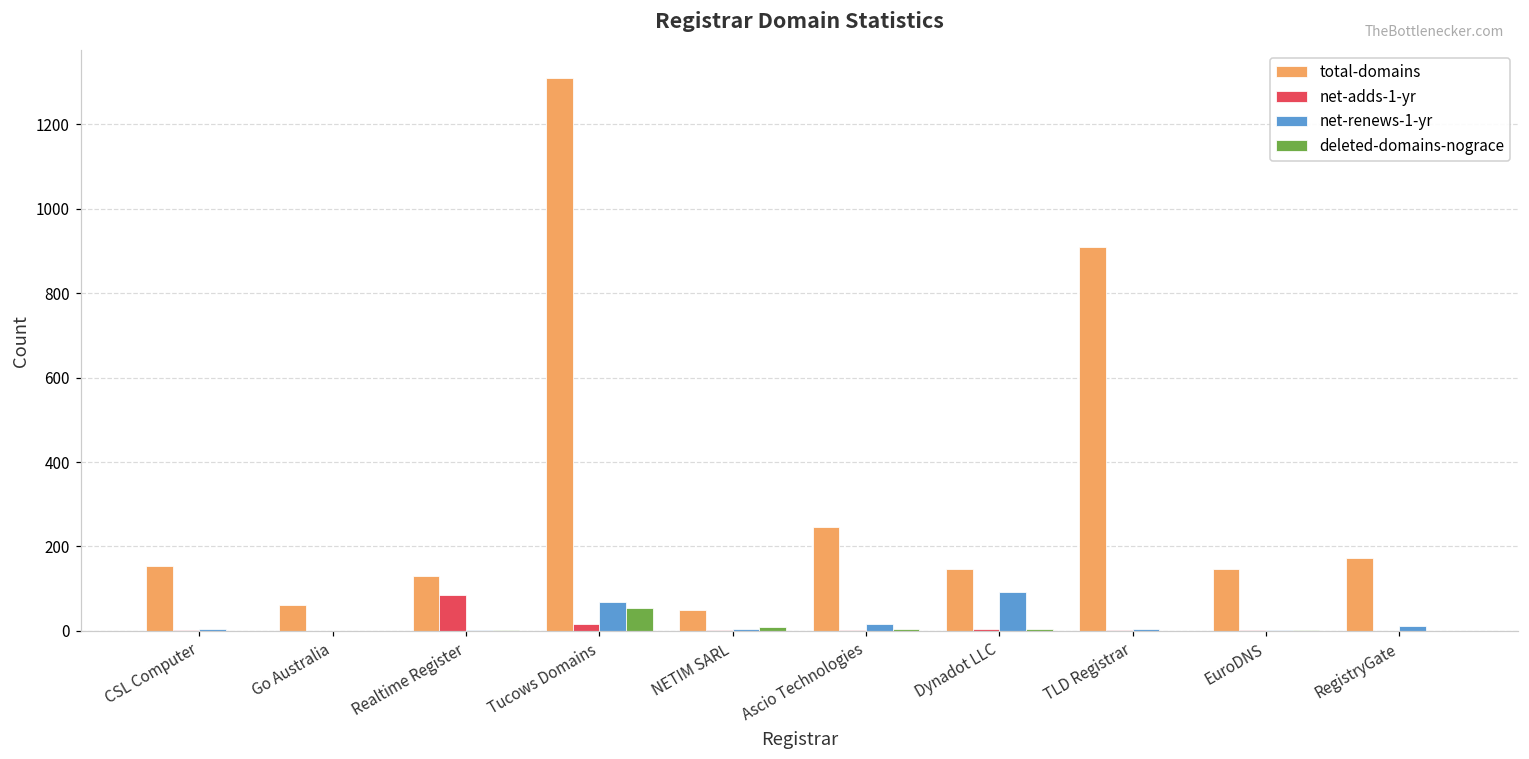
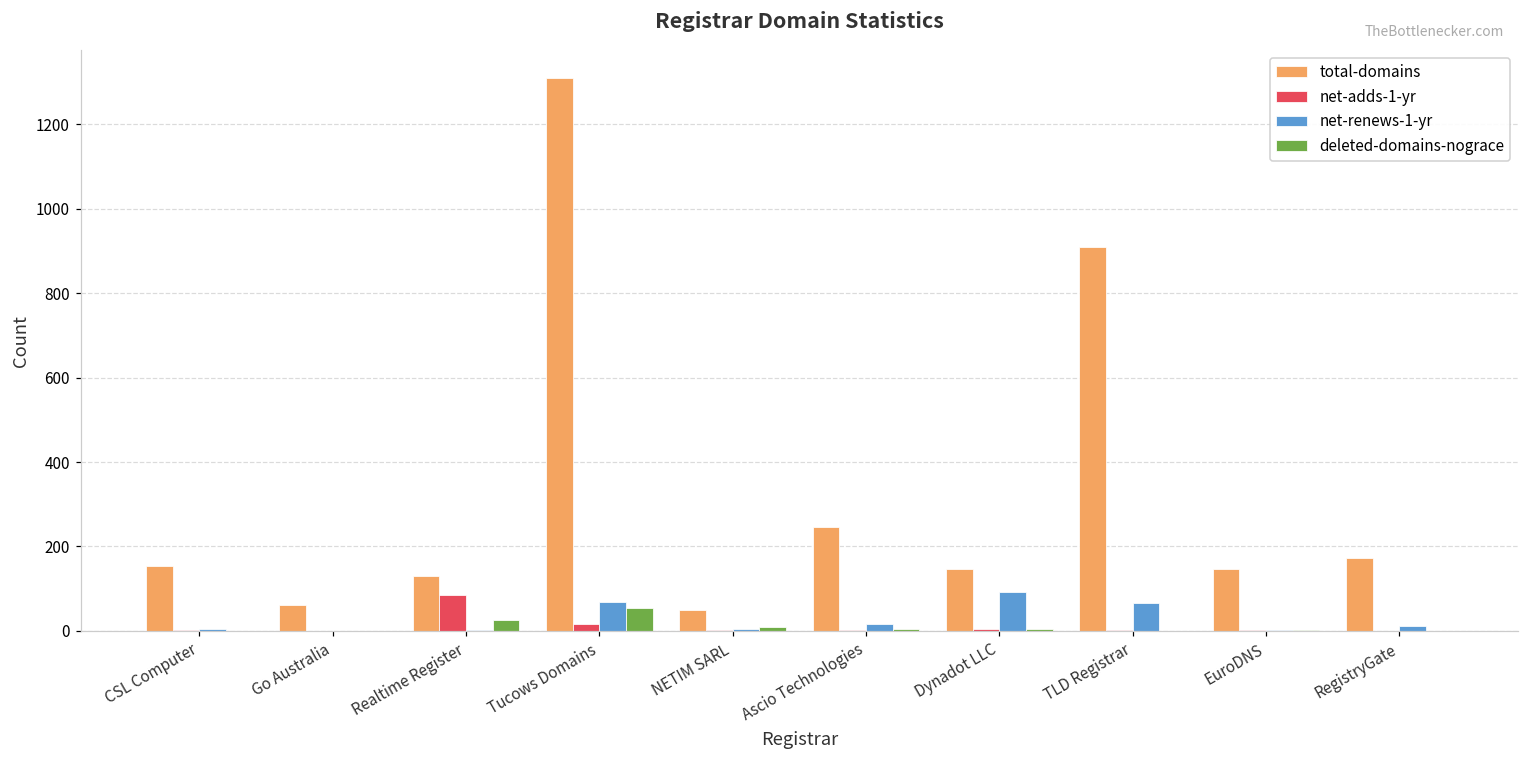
  {
    "total-domains": {
      "CSL Computer": 150,
      "Go Australia": 60,
      "Realtime Register": 130,
      "Tucows Domains": 1310,
      "NETIM SARL": 50,
      "Ascio Technologies": 250,
      "Dynadot LLC": 150,
      "TLD Registrar": 910,
      "EuroDNS": 150,
      "RegistryGate": 170
    },
    "net-adds-1-yr": {
      "Go Australia": 0,
      "Realtime Register": 90,
      "Tucows Domains": 20,
      "RegistryGate": 0
    },
    "net-renews-1-yr": {
      "Go Australia": 0,
      "Tucows Domains": 70,
      "Ascio Technologies": 20,
      "Dynadot LLC": 90,
-     "TLD Registrar": 0,
+     "TLD Registrar": 70,
      "RegistryGate": 10
    },
    "deleted-domains-nograce": {
      "CSL Computer": 0,
      "Go Australia": 0,
-     "Realtime Register": 0,
+     "Realtime Register": 30,
      "Tucows Domains": 50,
      "NETIM SARL": 10,
      "TLD Registrar": 0,
      "RegistryGate": 0
    }
  }
